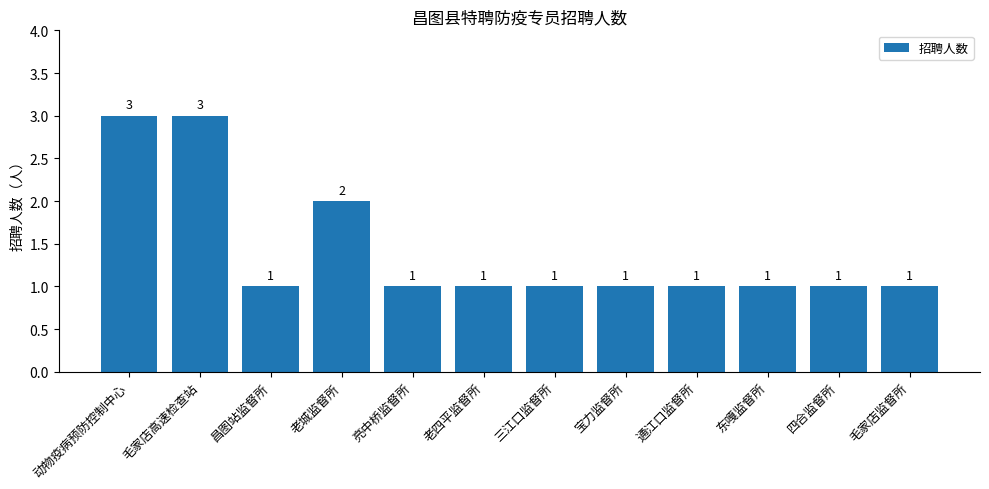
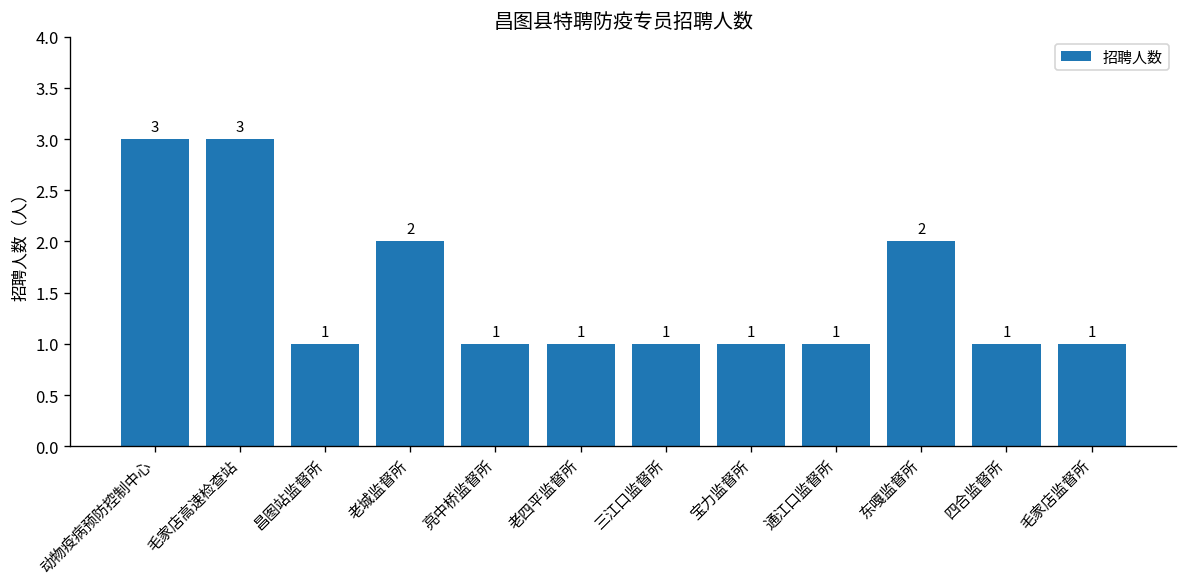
  {
    "动物疫病预防控制中心": 3,
    "毛家店高速检查站": 3,
    "昌图站监督所": 1,
    "老城监督所": 2,
    "亮中桥监督所": 1,
    "老四平监督所": 1,
    "三江口监督所": 1,
    "宝力监督所": 1,
    "通江口监督所": 1,
-   "东嘎监督所": 1,
+   "东嘎监督所": 2,
    "四合监督所": 1,
    "毛家店监督所": 1
  }
